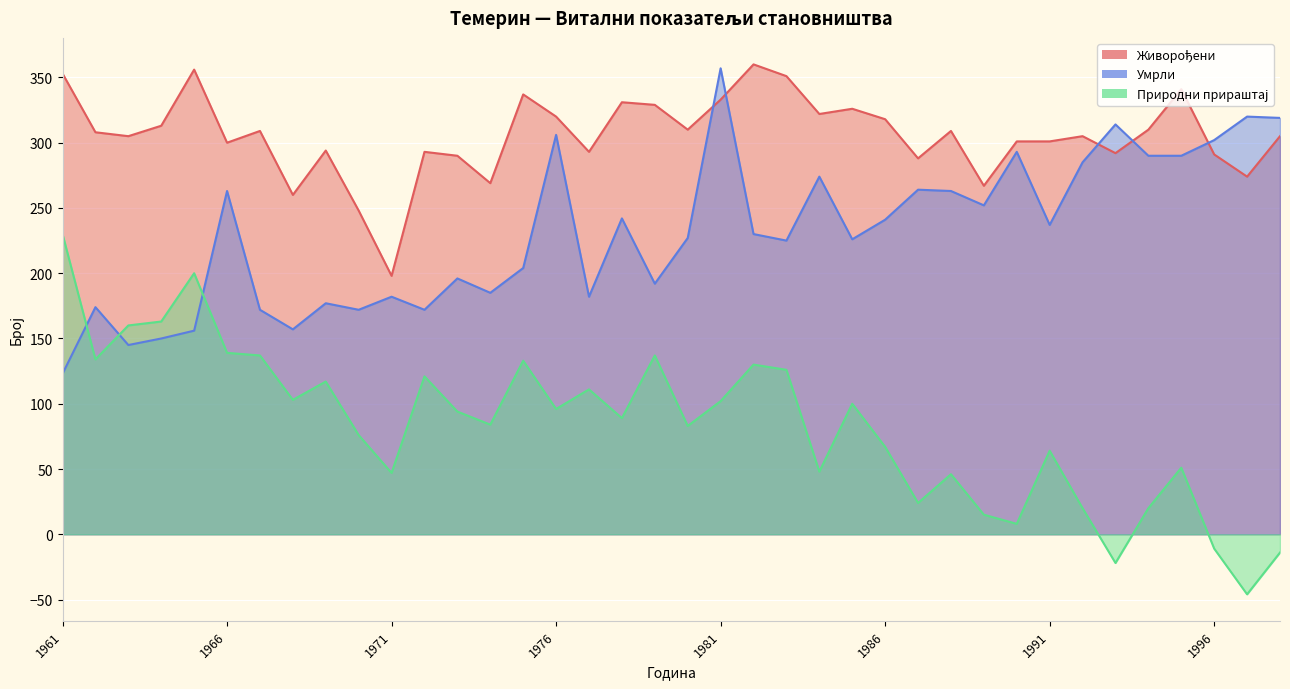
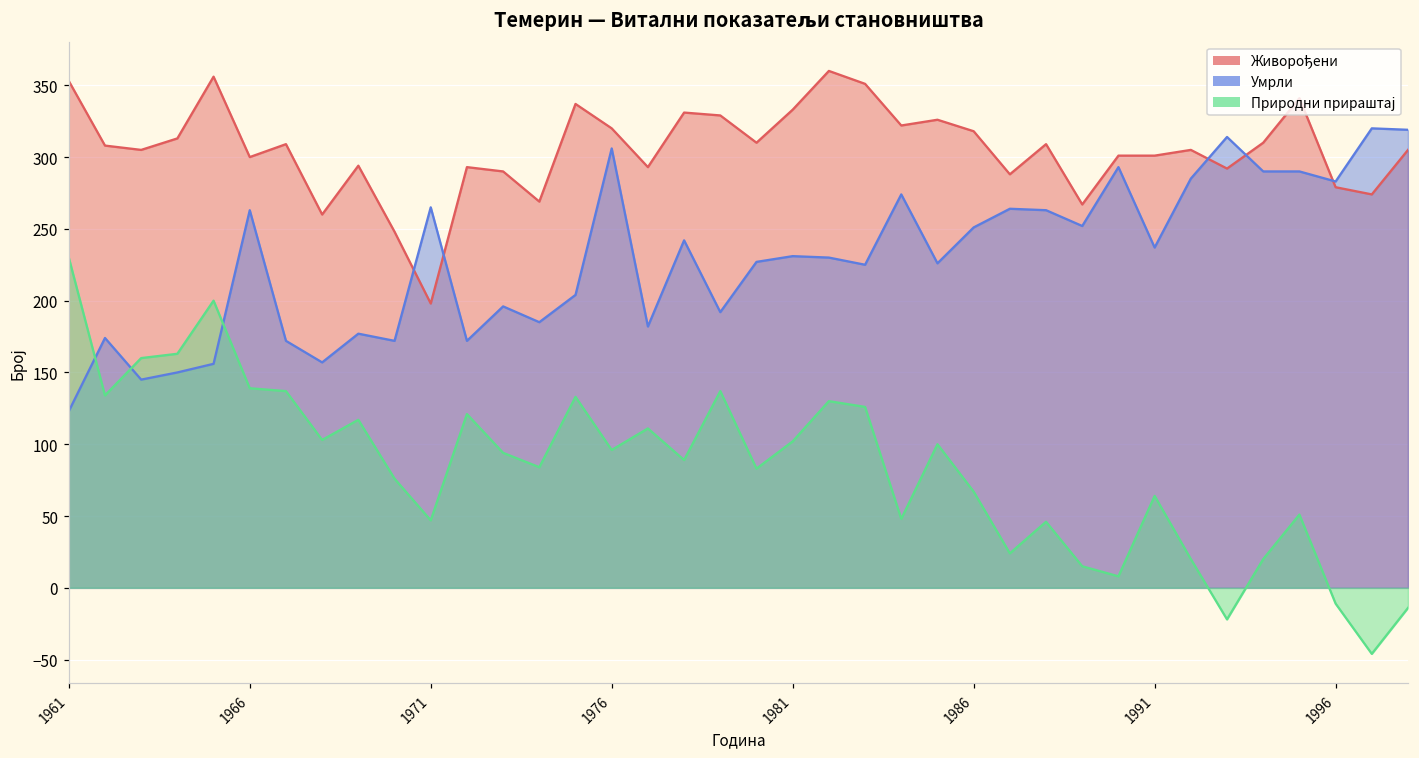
  {
    "Живорођени": {
      "1961": 353,
      "1966": 300,
      "1971": 198,
      "1976": 320,
      "1981": 333,
      "1986": 318,
      "1991": 301,
-     "1996": 291
+     "1996": 279
    },
    "Умрли": {
      "1961": 123,
      "1966": 263,
-     "1971": 182,
+     "1971": 265,
      "1976": 306,
-     "1981": 357,
-     "1986": 241,
+     "1981": 231,
+     "1986": 251,
      "1991": 237,
-     "1996": 302
+     "1996": 283
    }
  }
